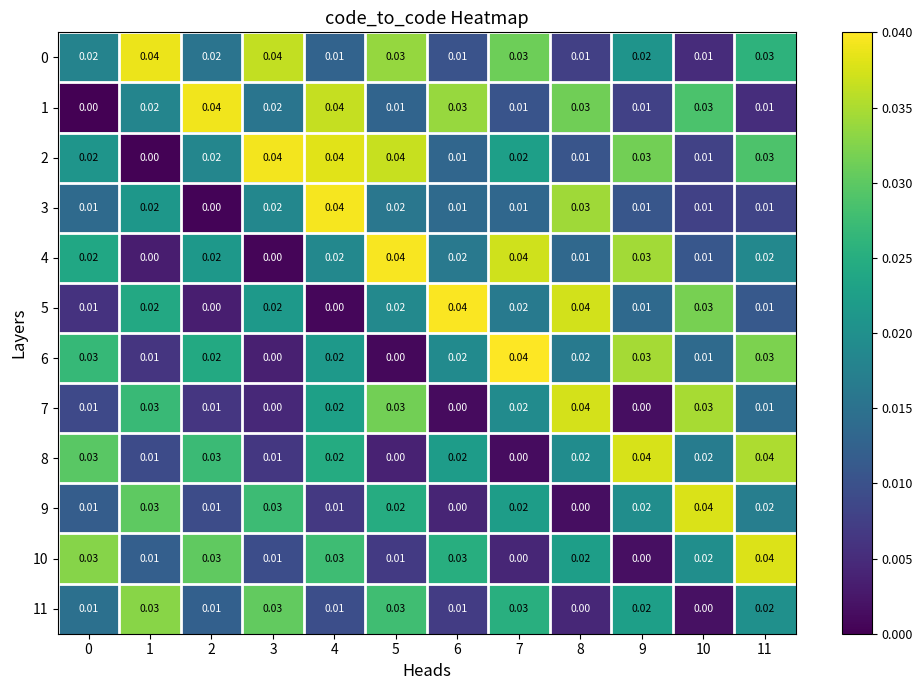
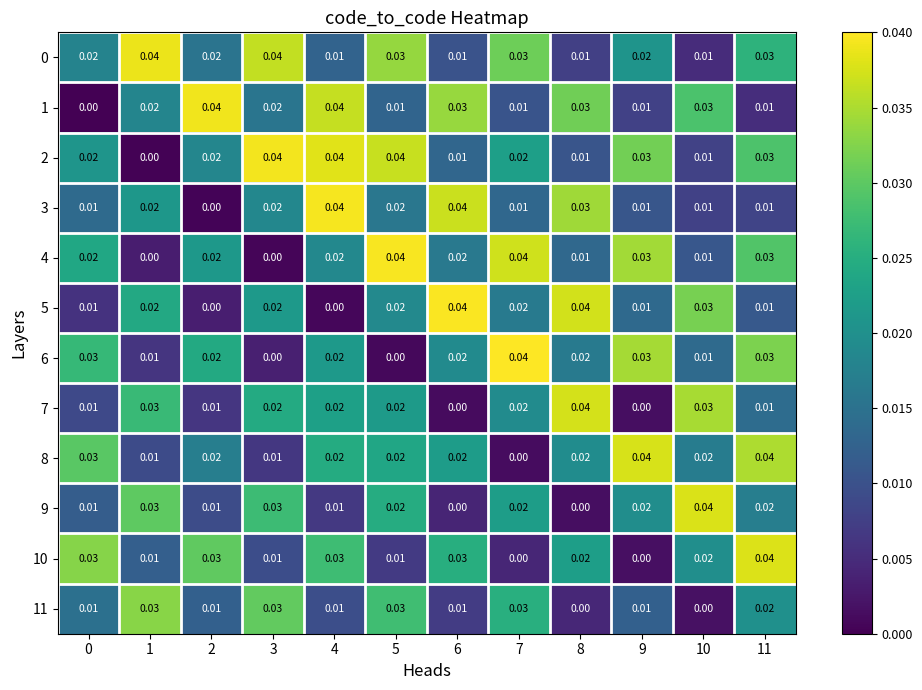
  {
    "0": {
      "0": 0.02,
      "1": 0.04,
      "2": 0.02,
      "3": 0.04,
      "4": 0.01,
      "5": 0.03,
      "6": 0.01,
      "7": 0.03,
      "8": 0.01,
      "9": 0.02,
      "10": 0.01,
      "11": 0.03
    },
    "1": {
      "0": 0.00,
      "1": 0.02,
      "2": 0.04,
      "3": 0.02,
      "4": 0.04,
      "5": 0.01,
      "6": 0.03,
      "7": 0.01,
      "8": 0.03,
      "9": 0.01,
      "10": 0.03,
      "11": 0.01
    },
    "2": {
      "0": 0.02,
      "1": 0.00,
      "2": 0.02,
      "3": 0.04,
      "4": 0.04,
      "5": 0.04,
      "6": 0.01,
      "7": 0.02,
      "8": 0.01,
      "9": 0.03,
      "10": 0.01,
      "11": 0.03
    },
    "3": {
      "0": 0.01,
      "1": 0.02,
      "2": 0.00,
      "3": 0.02,
      "4": 0.04,
      "5": 0.02,
-     "6": 0.01,
+     "6": 0.04,
      "7": 0.01,
      "8": 0.03,
      "9": 0.01,
      "10": 0.01,
      "11": 0.01
    },
    "4": {
      "0": 0.02,
      "1": 0.00,
      "2": 0.02,
      "3": 0.00,
      "4": 0.02,
      "5": 0.04,
      "6": 0.02,
      "7": 0.04,
      "8": 0.01,
      "9": 0.03,
      "10": 0.01,
-     "11": 0.02
+     "11": 0.03
    },
    "5": {
      "0": 0.01,
      "1": 0.02,
      "2": 0.00,
      "3": 0.02,
      "4": 0.00,
      "5": 0.02,
      "6": 0.04,
      "7": 0.02,
      "8": 0.04,
      "9": 0.01,
      "10": 0.03,
      "11": 0.01
    },
    "6": {
      "0": 0.03,
      "1": 0.01,
      "2": 0.02,
      "3": 0.00,
      "4": 0.02,
      "5": 0.00,
      "6": 0.02,
      "7": 0.04,
      "8": 0.02,
      "9": 0.03,
      "10": 0.01,
      "11": 0.03
    },
    "7": {
      "0": 0.01,
      "1": 0.03,
      "2": 0.01,
-     "3": 0.00,
+     "3": 0.02,
      "4": 0.02,
-     "5": 0.03,
+     "5": 0.02,
      "6": 0.00,
      "7": 0.02,
      "8": 0.04,
      "9": 0.00,
      "10": 0.03,
      "11": 0.01
    },
    "8": {
      "0": 0.03,
      "1": 0.01,
-     "2": 0.03,
+     "2": 0.02,
      "3": 0.01,
      "4": 0.02,
-     "5": 0.00,
+     "5": 0.02,
      "6": 0.02,
      "7": 0.00,
      "8": 0.02,
      "9": 0.04,
      "10": 0.02,
      "11": 0.04
    },
    "9": {
      "0": 0.01,
      "1": 0.03,
      "2": 0.01,
      "3": 0.03,
      "4": 0.01,
      "5": 0.02,
      "6": 0.00,
      "7": 0.02,
      "8": 0.00,
      "9": 0.02,
      "10": 0.04,
      "11": 0.02
    },
    "10": {
      "0": 0.03,
      "1": 0.01,
      "2": 0.03,
      "3": 0.01,
      "4": 0.03,
      "5": 0.01,
      "6": 0.03,
      "7": 0.00,
      "8": 0.02,
      "9": 0.00,
      "10": 0.02,
      "11": 0.04
    },
    "11": {
      "0": 0.01,
      "1": 0.03,
      "2": 0.01,
      "3": 0.03,
      "4": 0.01,
      "5": 0.03,
      "6": 0.01,
      "7": 0.03,
      "8": 0.00,
-     "9": 0.02,
+     "9": 0.01,
      "10": 0.00,
      "11": 0.02
    }
  }
